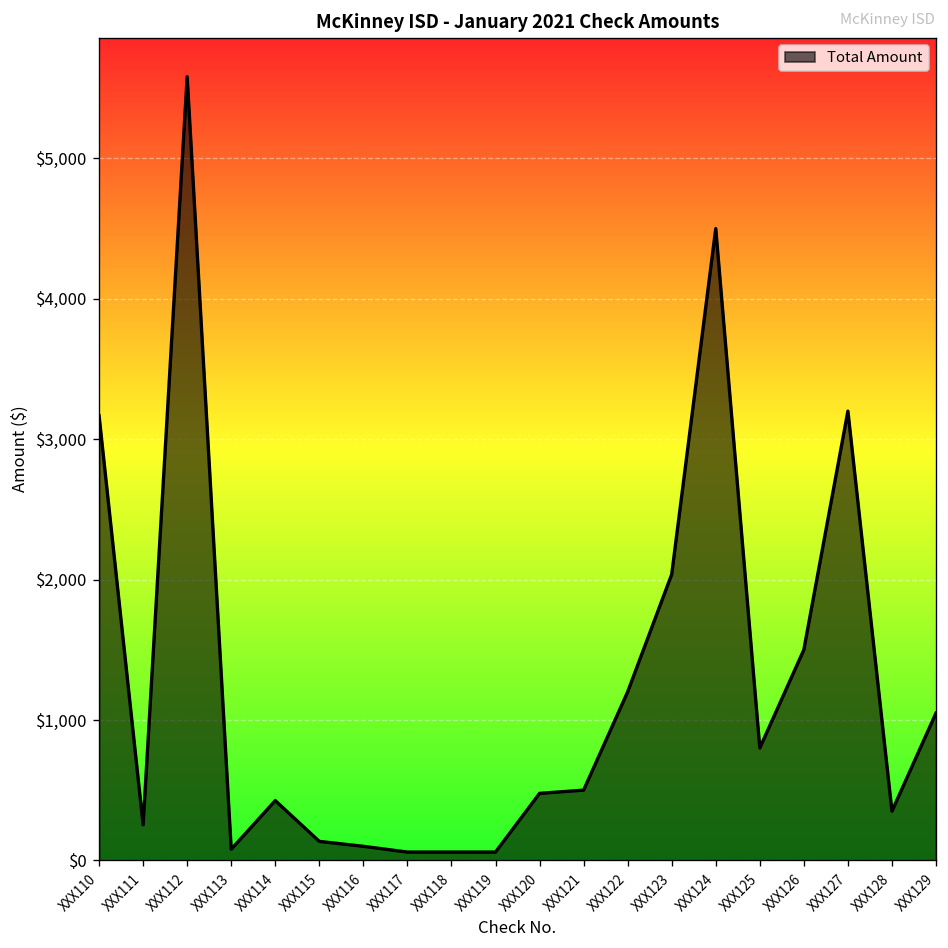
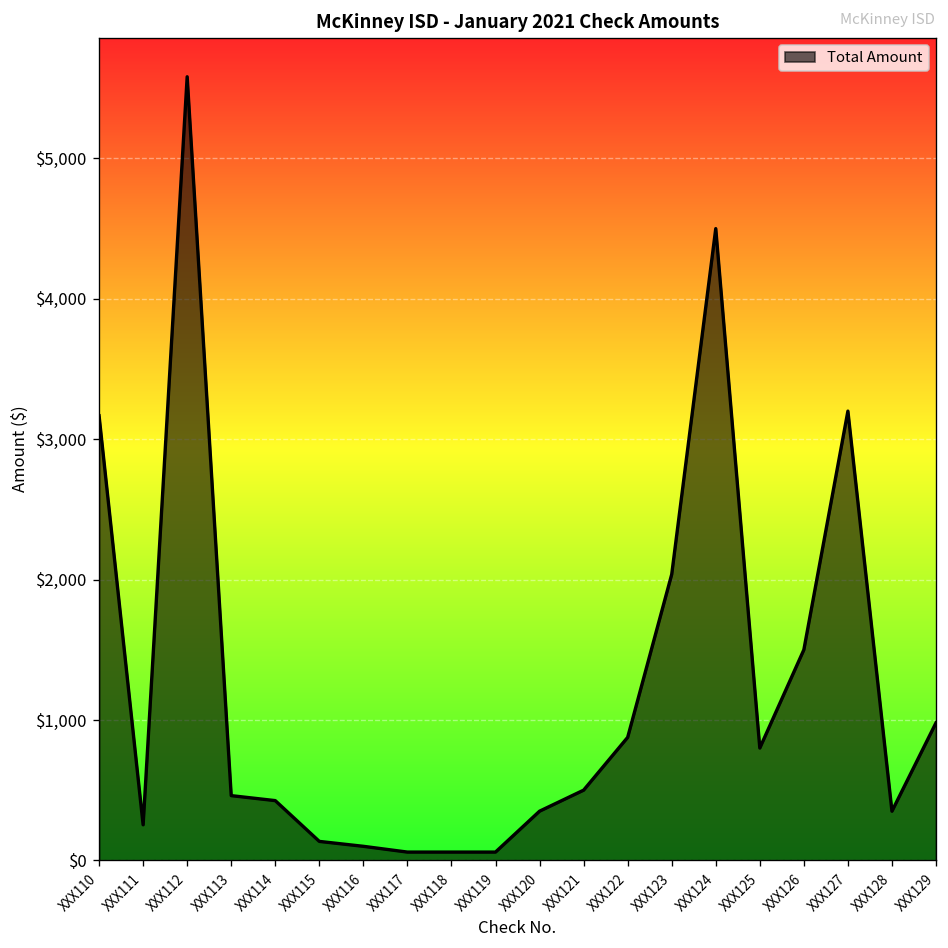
  {
    "XXX110": "$3,170",
    "XXX111": "$250",
    "XXX112": "$5,580",
-   "XXX113": "$80",
+   "XXX113": "$460",
    "XXX114": "$430",
    "XXX115": "$140",
    "XXX116": "$100",
    "XXX117": "$60",
    "XXX118": "$60",
    "XXX119": "$60",
-   "XXX120": "$480",
+   "XXX120": "$350",
    "XXX121": "$500",
-   "XXX122": "$1,200",
+   "XXX122": "$880",
    "XXX123": "$2,040",
    "XXX124": "$4,500",
    "XXX125": "$800",
    "XXX126": "$1,500",
    "XXX127": "$3,200",
    "XXX128": "$350",
-   "XXX129": "$1,050"
+   "XXX129": "$980"
  }
